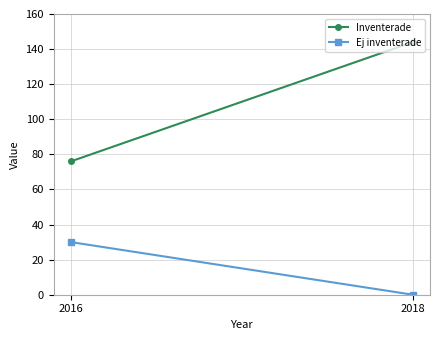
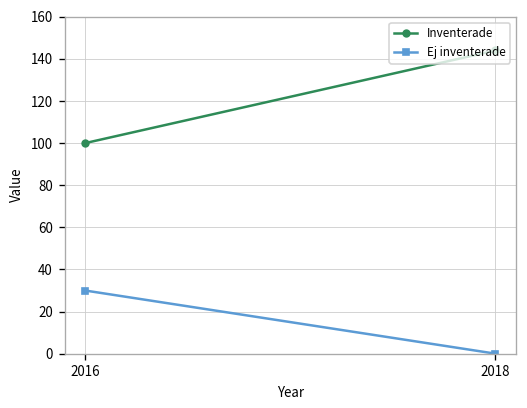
  {
    "Inventerade": {
-     "2016": 76
+     "2016": 100
    },
    "Ej inventerade": {
      "2016": 30,
      "2018": 0
    }
  }
